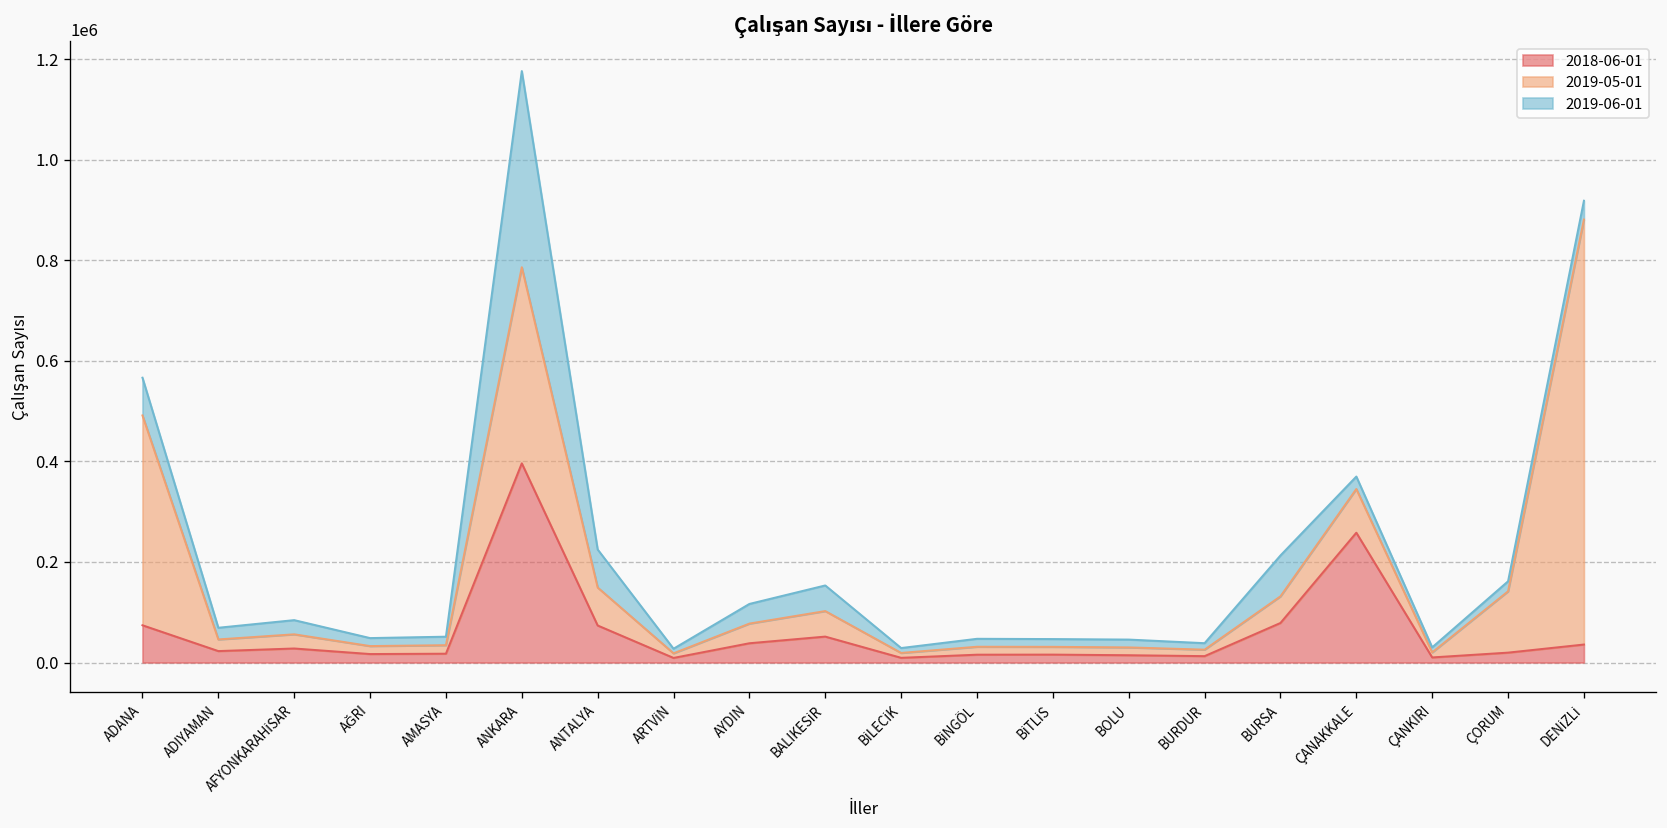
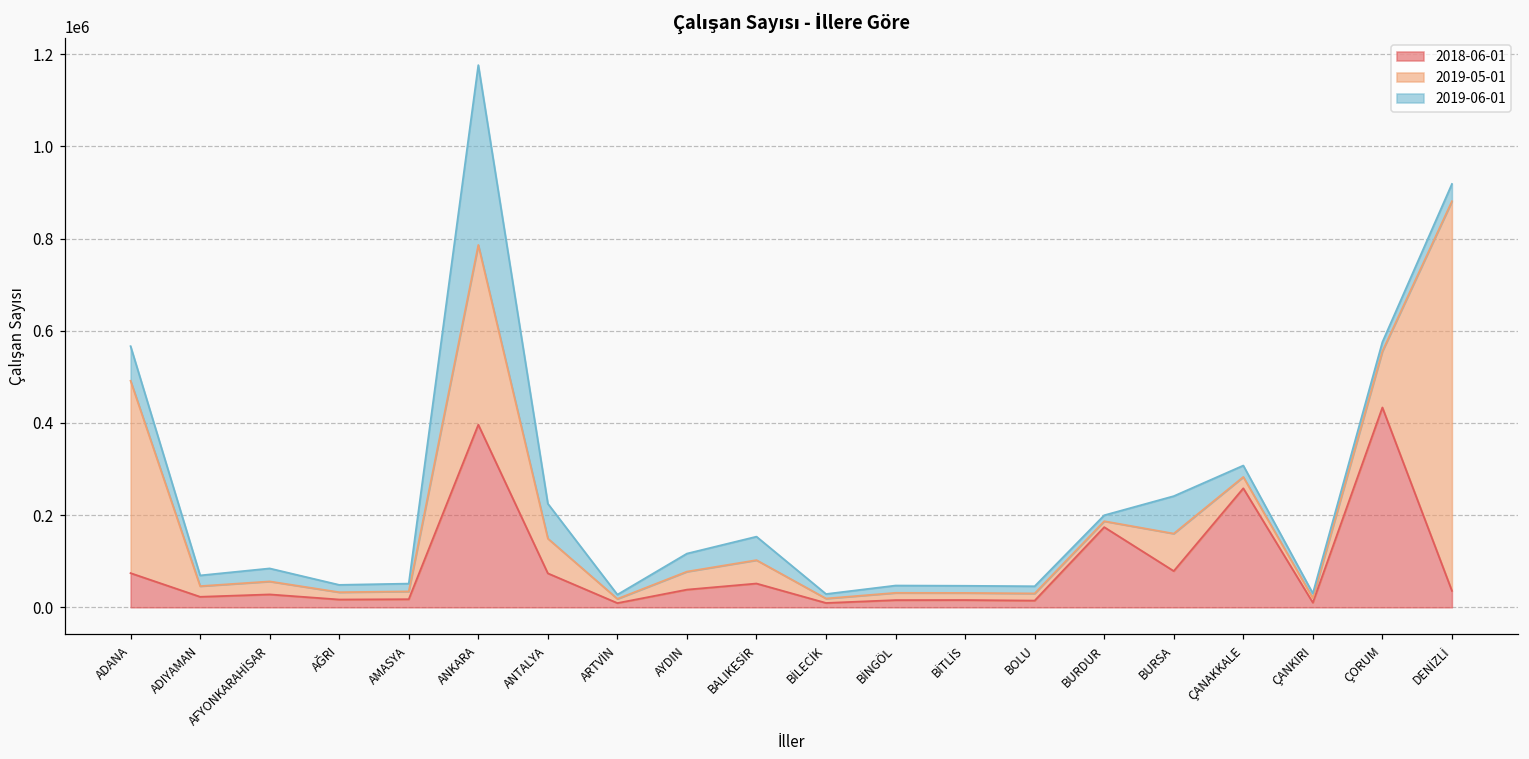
  {
    "2018-06-01": {
      "ADANA": 70000,
      "ADIYAMAN": 20000,
      "AFYONKARAHİSAR": 30000,
      "AĞRI": 20000,
      "AMASYA": 20000,
      "ANKARA": 400000,
      "ANTALYA": 70000,
      "ARTVİN": 10000,
      "AYDIN": 40000,
      "BALIKESİR": 50000,
      "BİLECİK": 10000,
      "BİNGÖL": 20000,
      "BİTLİS": 20000,
      "BOLU": 10000,
-     "BURDUR": 10000,
+     "BURDUR": 170000,
      "BURSA": 80000,
      "ÇANAKKALE": 260000,
      "ÇANKIRI": 10000,
-     "ÇORUM": 20000,
+     "ÇORUM": 430000,
      "DENİZLİ": 40000
    },
    "2019-05-01": {
      "ADANA": 420000,
      "ADIYAMAN": 20000,
      "AFYONKARAHİSAR": 30000,
      "AĞRI": 20000,
      "AMASYA": 20000,
      "ANKARA": 390000,
      "ANTALYA": 80000,
      "ARTVİN": 10000,
      "AYDIN": 40000,
      "BALIKESİR": 50000,
      "BİLECİK": 10000,
      "BİNGÖL": 20000,
      "BİTLİS": 20000,
      "BOLU": 20000,
      "BURDUR": 10000,
-     "BURSA": 50000,
-     "ÇANAKKALE": 90000,
+     "BURSA": 80000,
+     "ÇANAKKALE": 20000,
      "ÇANKIRI": 10000,
      "ÇORUM": 120000,
      "DENİZLİ": 850000
    },
    "2019-06-01": {
      "ADANA": 80000,
      "ADIYAMAN": 20000,
      "AFYONKARAHİSAR": 30000,
      "AĞRI": 20000,
      "AMASYA": 20000,
      "ANKARA": 390000,
      "ANTALYA": 80000,
      "ARTVİN": 10000,
      "AYDIN": 40000,
      "BALIKESİR": 50000,
      "BİLECİK": 10000,
      "BİNGÖL": 20000,
      "BİTLİS": 20000,
      "BOLU": 20000,
      "BURDUR": 10000,
      "BURSA": 80000,
      "ÇANAKKALE": 20000,
      "ÇANKIRI": 10000,
      "ÇORUM": 20000,
      "DENİZLİ": 40000
    }
  }
